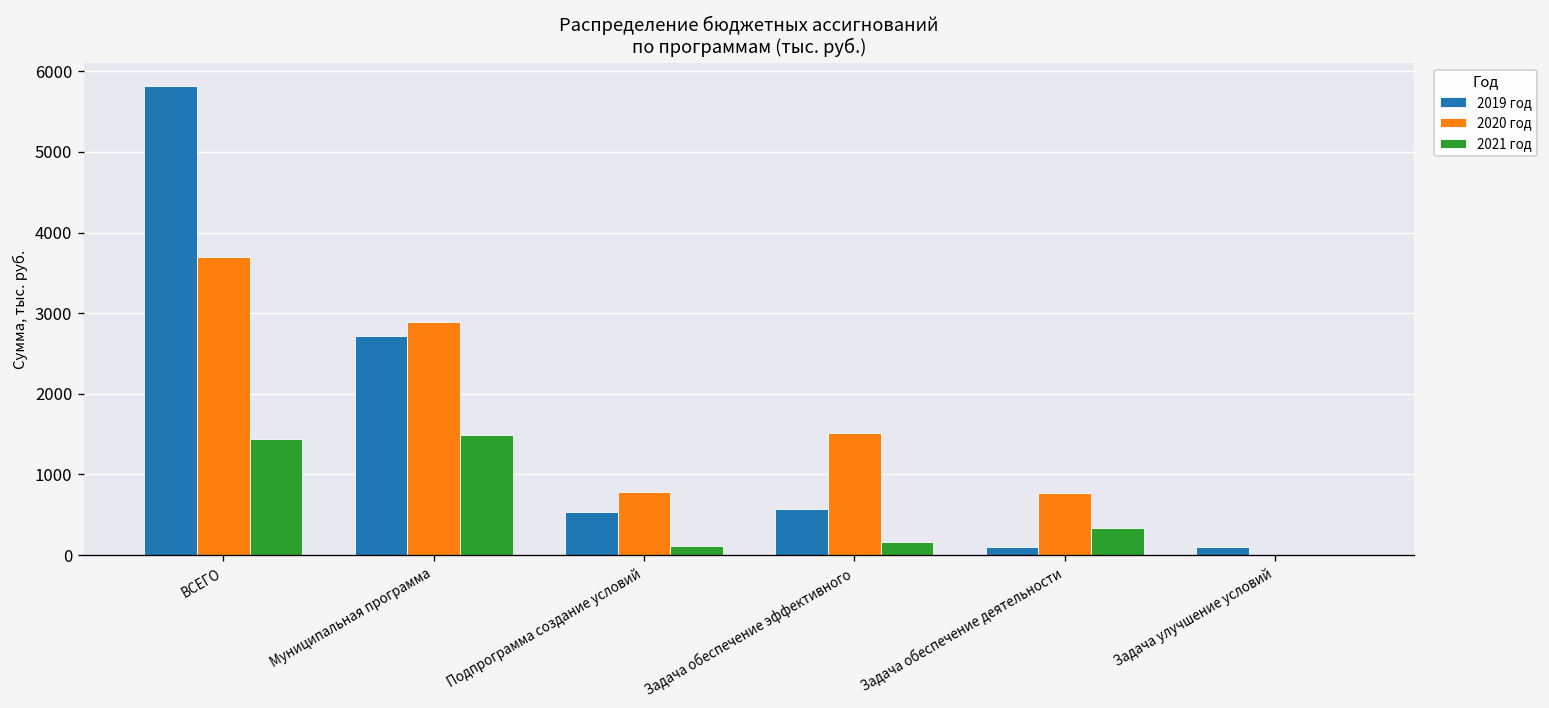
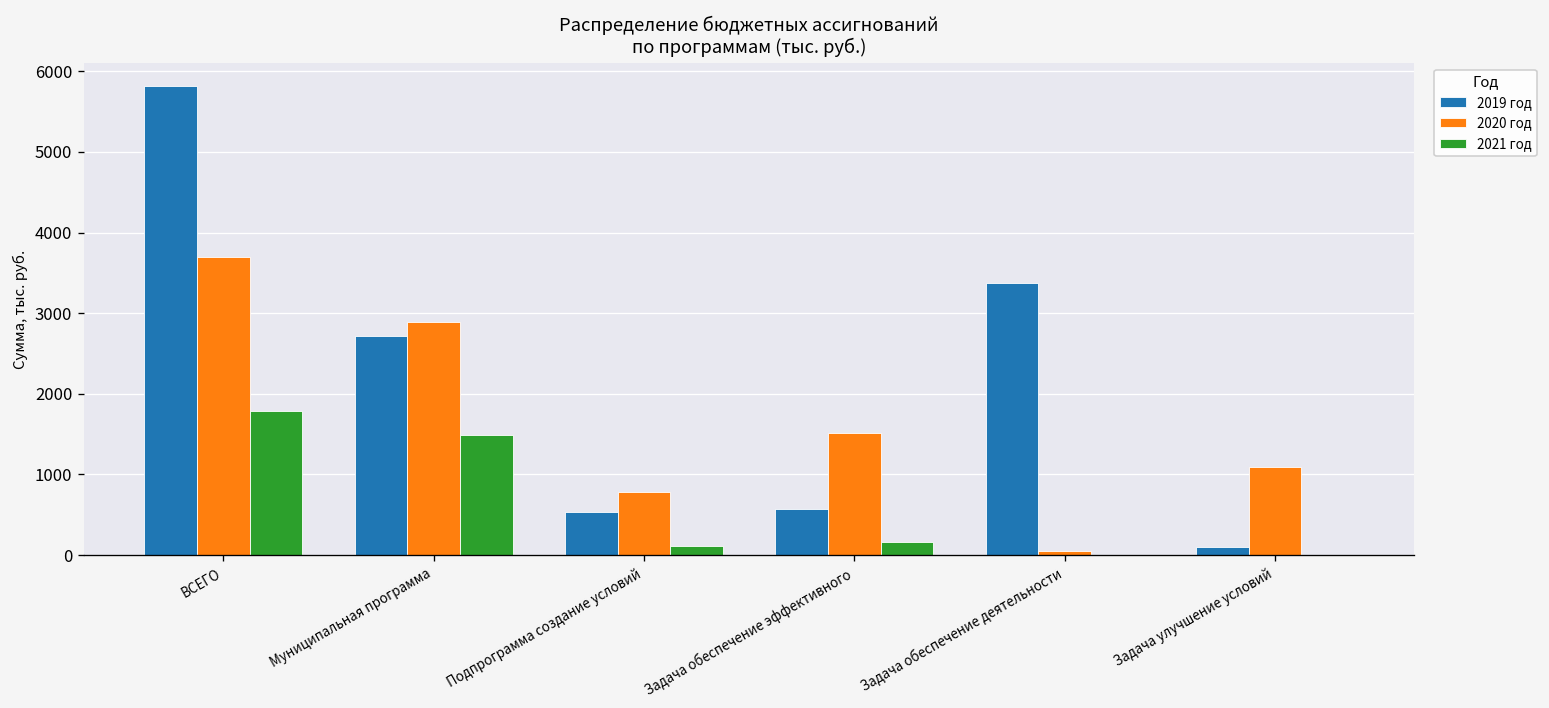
  {
    "2019 год": {
      "ВСЕГО": 5800,
      "Муниципальная программа": 2700,
      "Подпрограмма создание условий": 500,
      "Задача обеспечение эффективного": 600,
-     "Задача обеспечение деятельности": 100,
+     "Задача обеспечение деятельности": 3400,
      "Задача улучшение условий": 100
    },
    "2020 год": {
      "ВСЕГО": 3700,
      "Муниципальная программа": 2900,
      "Подпрограмма создание условий": 800,
      "Задача обеспечение эффективного": 1500,
-     "Задача обеспечение деятельности": 800,
-     "Задача улучшение условий": 0
+     "Задача обеспечение деятельности": 0,
+     "Задача улучшение условий": 1100
    },
    "2021 год": {
-     "ВСЕГО": 1400,
+     "ВСЕГО": 1800,
      "Муниципальная программа": 1500,
      "Подпрограмма создание условий": 100,
      "Задача обеспечение эффективного": 200,
-     "Задача обеспечение деятельности": 300,
+     "Задача обеспечение деятельности": 0,
      "Задача улучшение условий": 0
    }
  }
